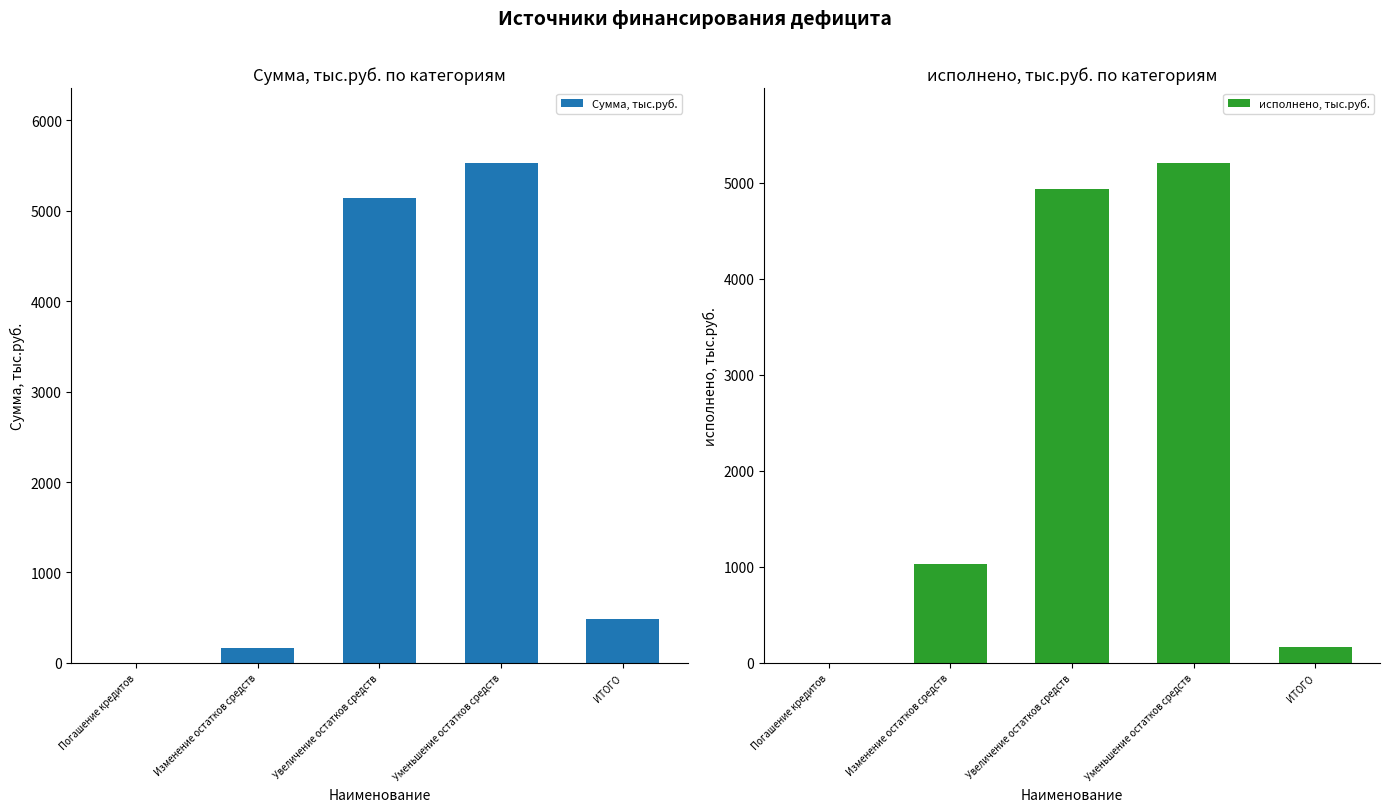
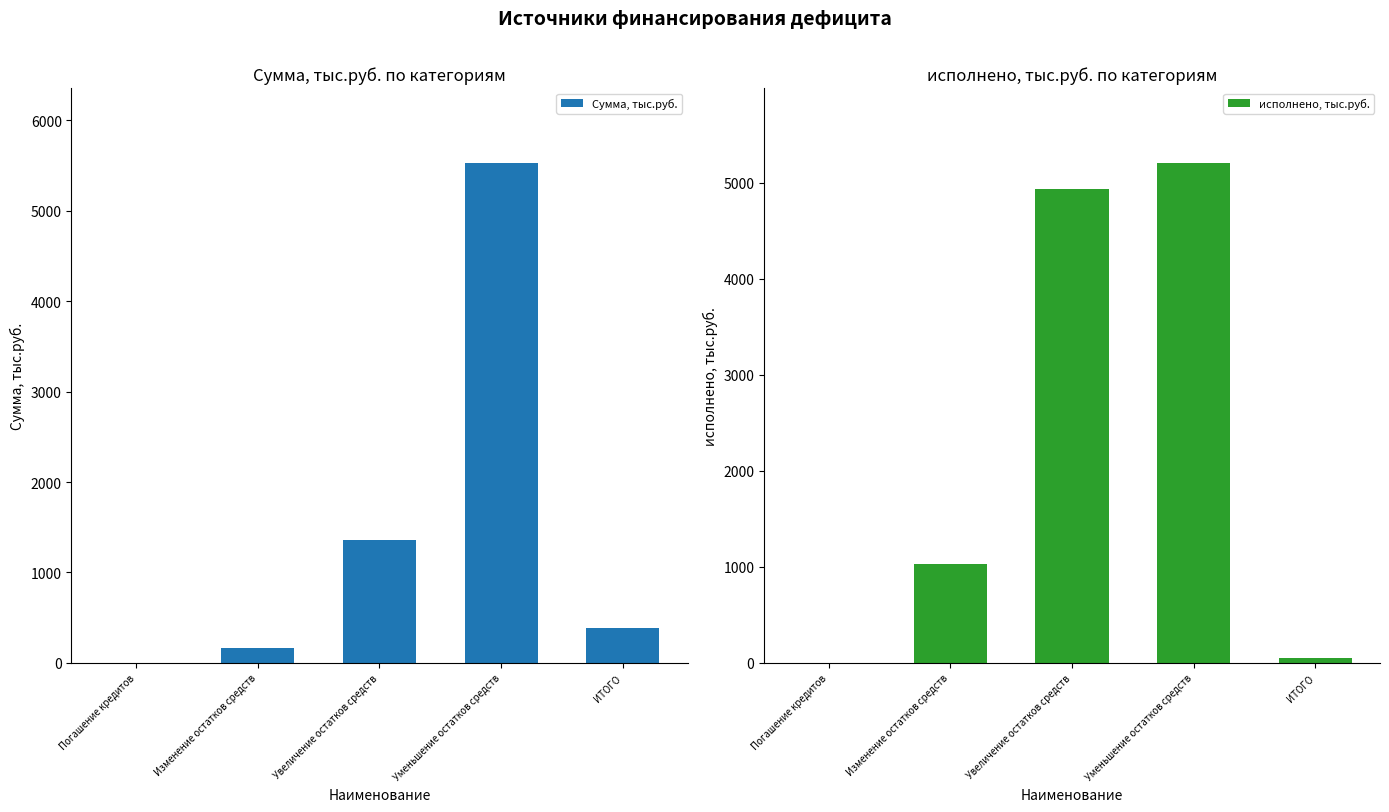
  {
    "Сумма, тыс.руб. по категориям": {
      "Погашение кредитов": 0,
      "Изменение остатков средств": 200,
-     "Увеличение остатков средств": 5100,
+     "Увеличение остатков средств": 1400,
      "Уменьшение остатков средств": 5500,
-     "ИТОГО": 500
+     "ИТОГО": 400
    },
    "исполнено, тыс.руб. по категориям": {
      "Погашение кредитов": 0,
      "Изменение остатков средств": 1000,
      "Увеличение остатков средств": 4900,
      "Уменьшение остатков средств": 5200,
-     "ИТОГО": 200
+     "ИТОГО": 100
    }
  }
